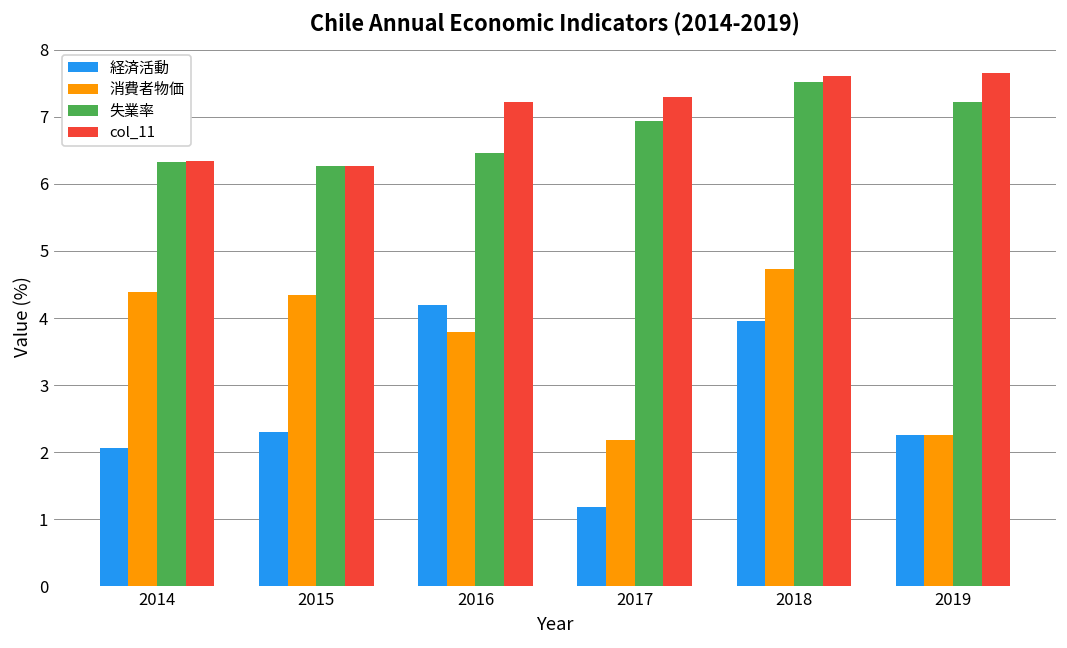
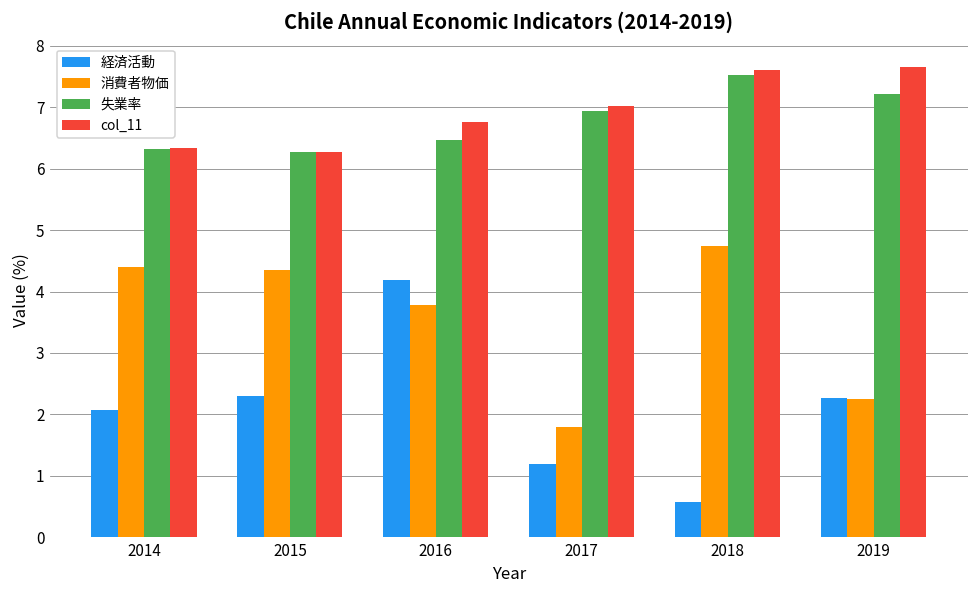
  {
    "経済活動": {
      "2014": 2.1,
      "2015": 2.3,
      "2016": 4.2,
      "2017": 1.2,
-     "2018": 3.9,
+     "2018": 0.6,
      "2019": 2.3
    },
    "消費者物価": {
      "2014": 4.4,
      "2015": 4.3,
      "2016": 3.8,
-     "2017": 2.2,
+     "2017": 1.8,
      "2018": 4.7,
      "2019": 2.3
    },
    "失業率": {
      "2014": 6.3,
      "2015": 6.3,
      "2016": 6.5,
      "2017": 6.9,
      "2018": 7.5,
      "2019": 7.2
    },
    "col_11": {
      "2014": 6.3,
      "2015": 6.3,
-     "2016": 7.2,
-     "2017": 7.3,
+     "2016": 6.8,
+     "2017": 7.0,
      "2018": 7.6,
      "2019": 7.6
    }
  }
